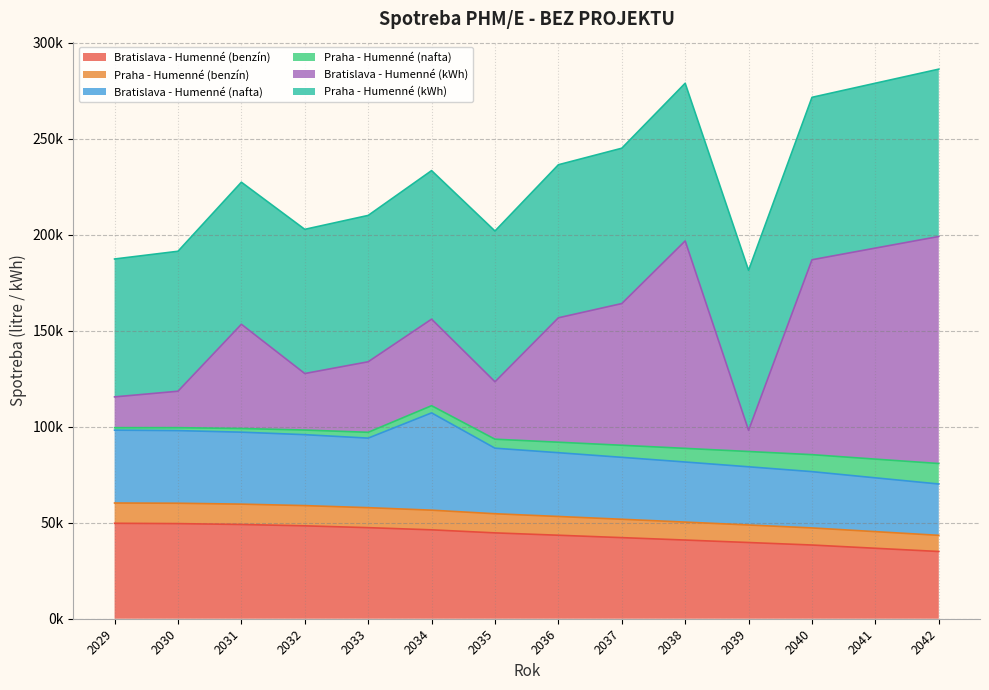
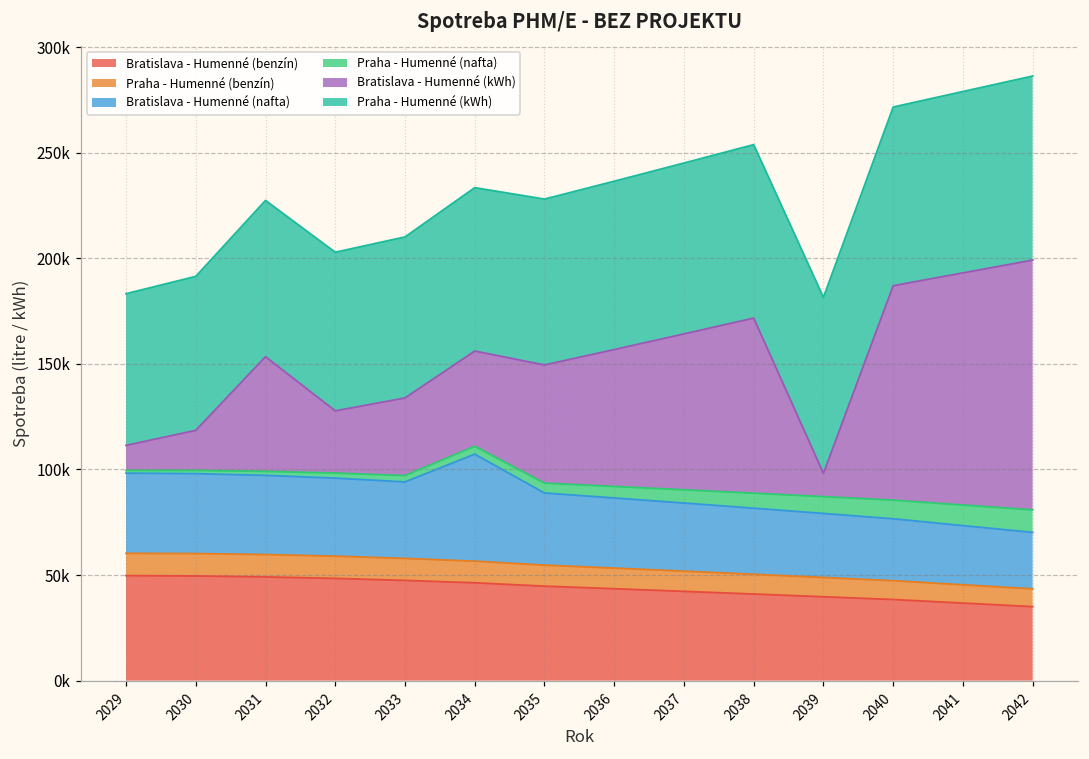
  {
    "Bratislava - Humenné (nafta)": {
      "2030": 38000,
      "2031": 37000,
      "2032": 37000,
      "2033": 36000,
      "2034": 51000,
      "2035": 34000,
      "2036": 33000,
      "2037": 32000,
      "2038": 31000,
      "2039": 30000,
      "2040": 29000,
      "2041": 28000,
      "2042": 27000
    },
    "Bratislava - Humenné (kWh)": {
-     "2029": 16000,
+     "2029": 12000,
      "2030": 19000,
      "2031": 54000,
      "2032": 29000,
      "2033": 37000,
      "2034": 45000,
-     "2035": 30000,
+     "2035": 56000,
      "2036": 65000,
      "2037": 74000,
-     "2038": 108000,
+     "2038": 83000,
      "2039": 11000,
      "2040": 102000,
      "2041": 110000,
      "2042": 118000
    }
  }
